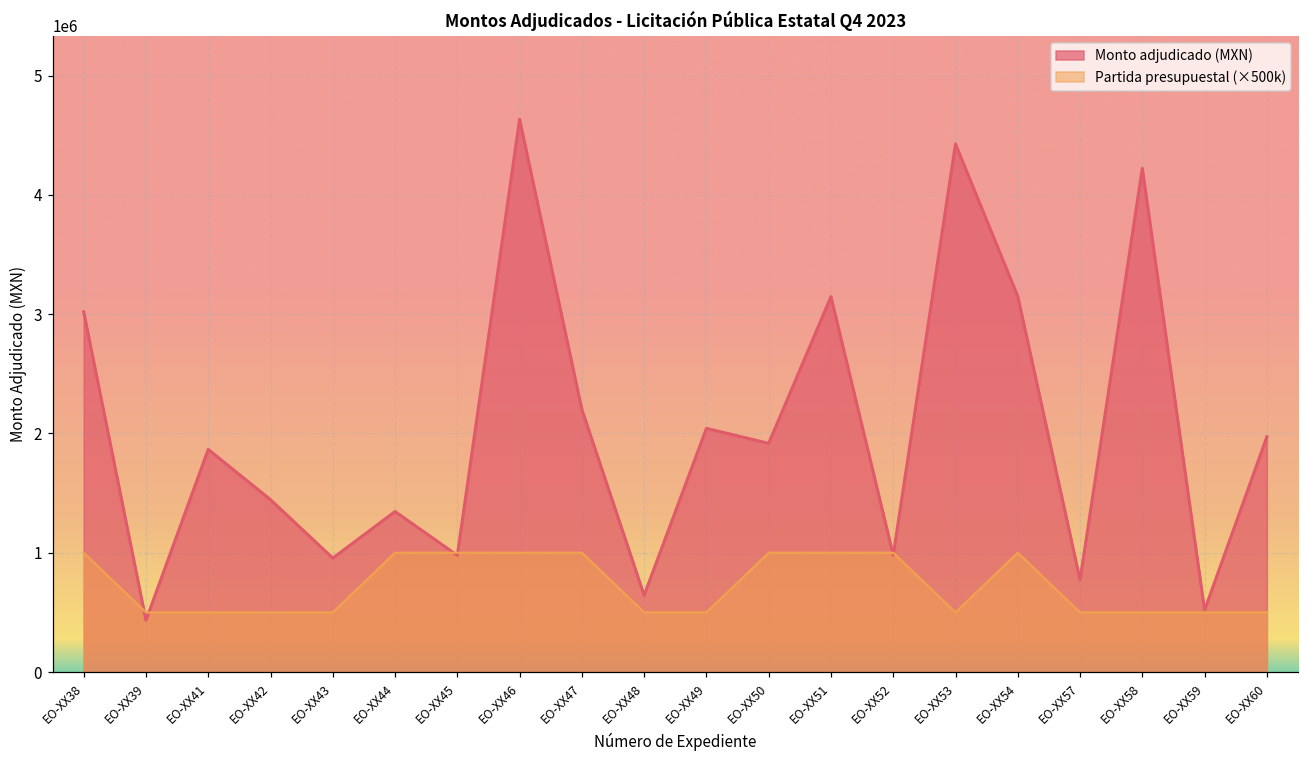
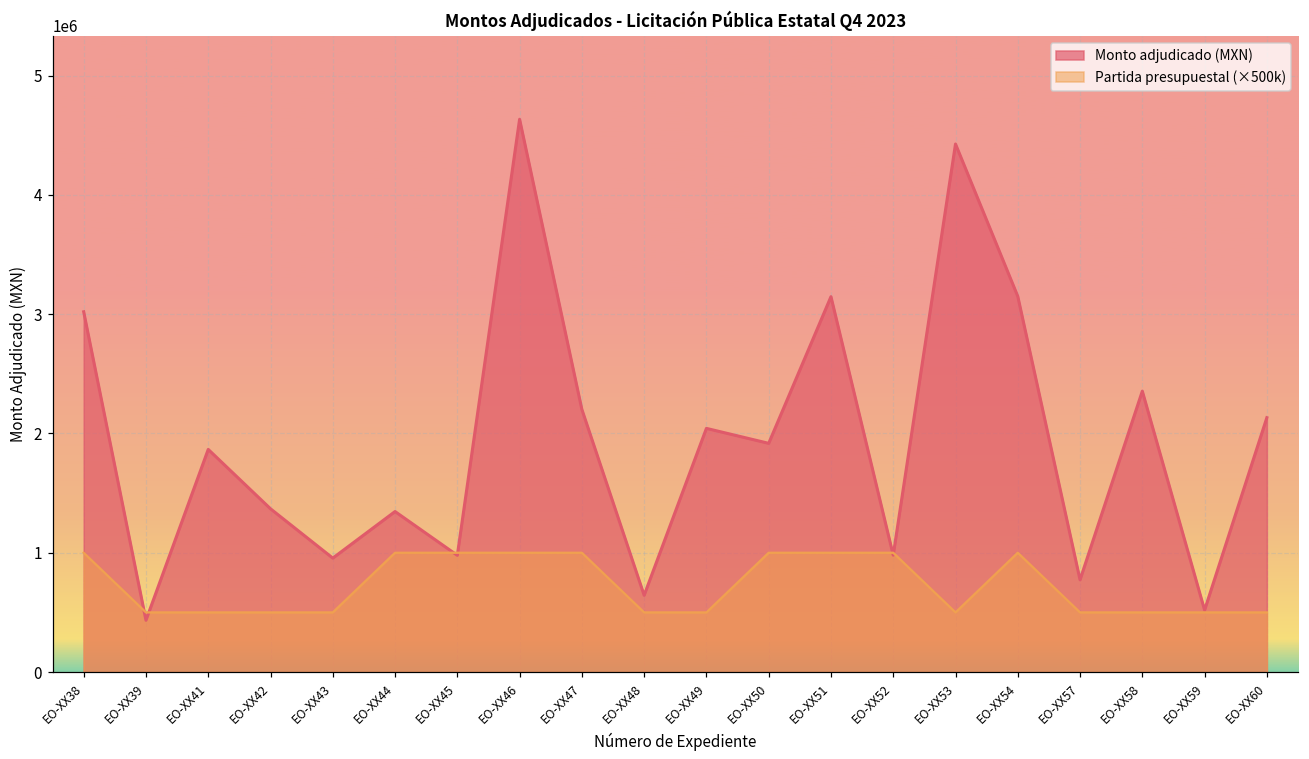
  {
    "Monto adjudicado (MXN)": {
      "EO-XX38": 3020000,
      "EO-XX39": 430000,
      "EO-XX41": 1870000,
-     "EO-XX42": 1440000,
+     "EO-XX42": 1370000,
      "EO-XX43": 960000,
      "EO-XX44": 1350000,
      "EO-XX46": 4630000,
      "EO-XX47": 2200000,
      "EO-XX48": 640000,
      "EO-XX49": 2040000,
      "EO-XX50": 1920000,
      "EO-XX51": 3150000,
      "EO-XX53": 4430000,
      "EO-XX54": 3150000,
      "EO-XX57": 770000,
-     "EO-XX58": 4220000,
-     "EO-XX60": 1970000
+     "EO-XX58": 2350000,
+     "EO-XX60": 2130000
    },
    "Partida presupuestal (×500k)": {
      "EO-XX38": 1000000,
      "EO-XX39": 500000,
      "EO-XX41": 500000,
      "EO-XX42": 500000,
      "EO-XX43": 500000,
      "EO-XX44": 1000000,
      "EO-XX46": 1000000,
      "EO-XX47": 1000000,
      "EO-XX48": 500000,
      "EO-XX49": 500000,
      "EO-XX50": 1000000,
      "EO-XX51": 1000000,
      "EO-XX53": 500000,
      "EO-XX54": 1000000,
      "EO-XX57": 500000,
      "EO-XX58": 500000,
      "EO-XX60": 500000
    }
  }
